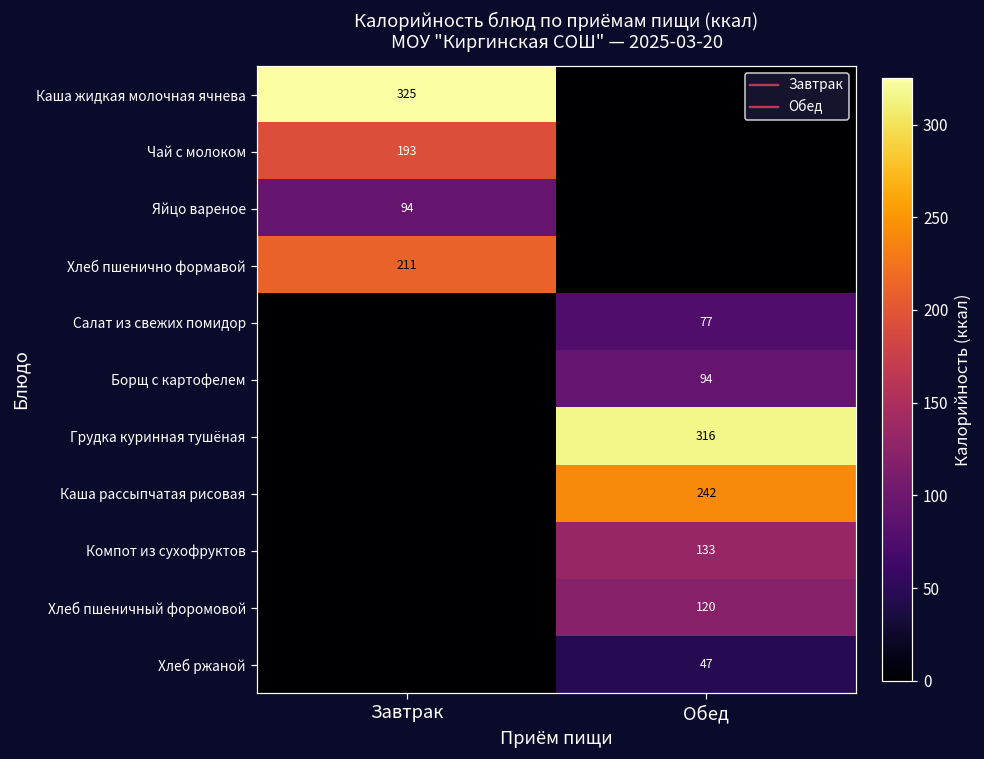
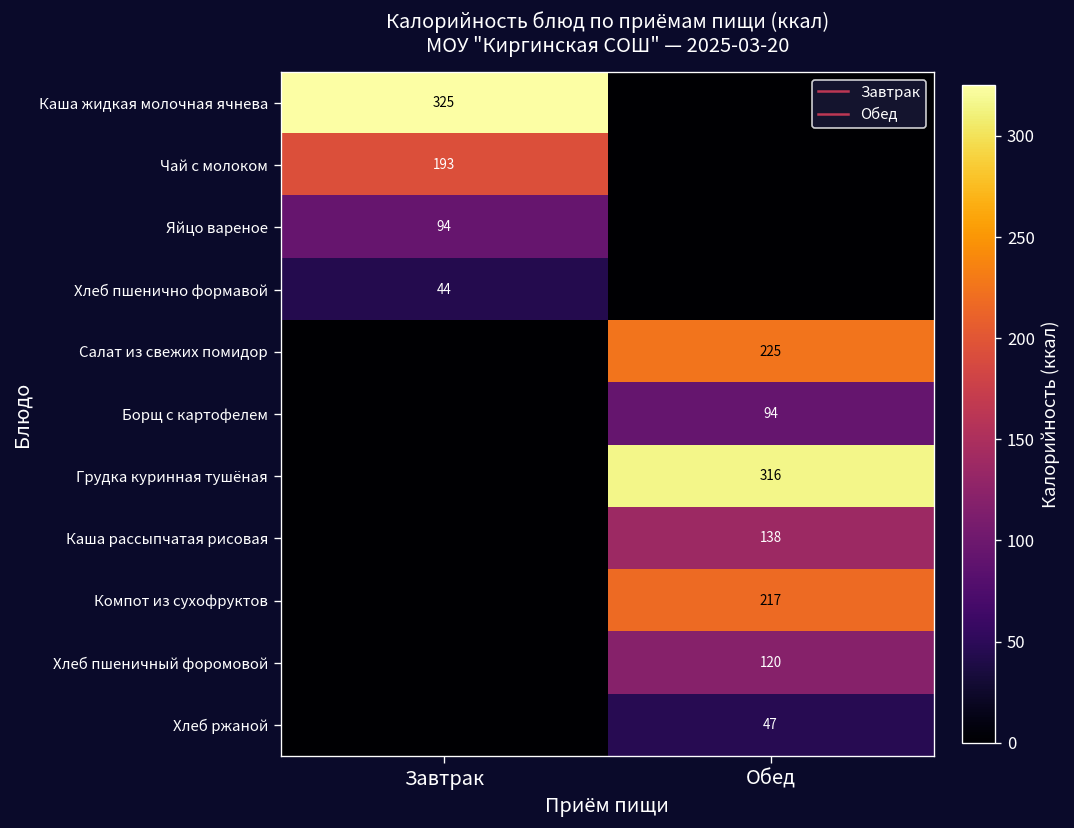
  {
    "Каша жидкая молочная ячнева": {
      "Завтрак": 325
    },
    "Чай с молоком": {
      "Завтрак": 193
    },
    "Яйцо вареное": {
      "Завтрак": 94
    },
    "Хлеб пшенично формавой": {
-     "Завтрак": 211
+     "Завтрак": 44
    },
    "Салат из свежих помидор": {
-     "Обед": 77
+     "Обед": 225
    },
    "Борщ с картофелем": {
      "Обед": 94
    },
    "Грудка куринная тушёная": {
      "Обед": 316
    },
    "Каша рассыпчатая рисовая": {
-     "Обед": 242
+     "Обед": 138
    },
    "Компот из сухофруктов": {
-     "Обед": 133
+     "Обед": 217
    },
    "Хлеб пшеничный форомовой": {
      "Обед": 120
    },
    "Хлеб ржаной": {
      "Обед": 47
    }
  }
